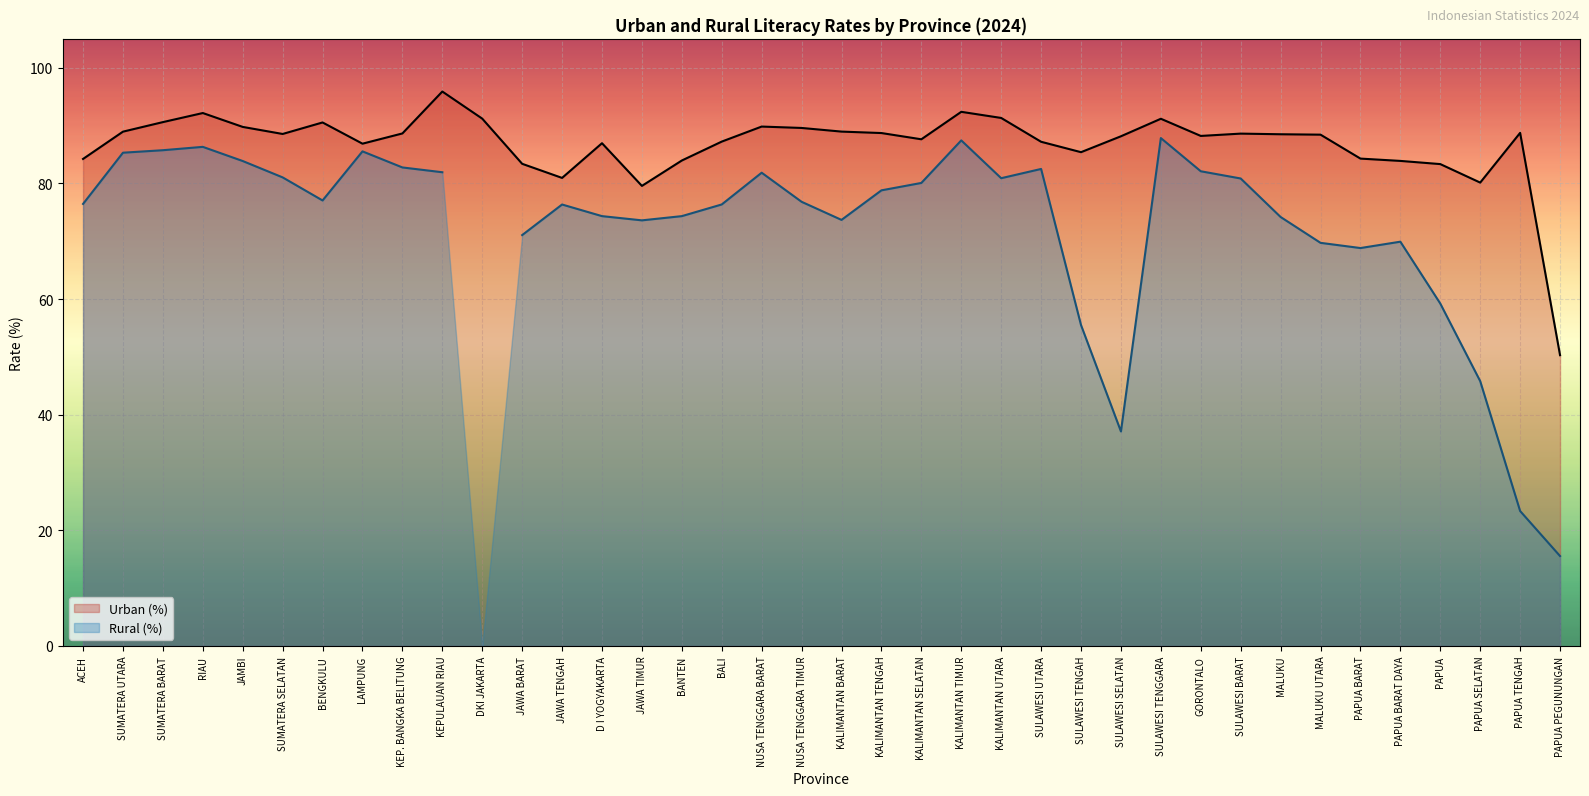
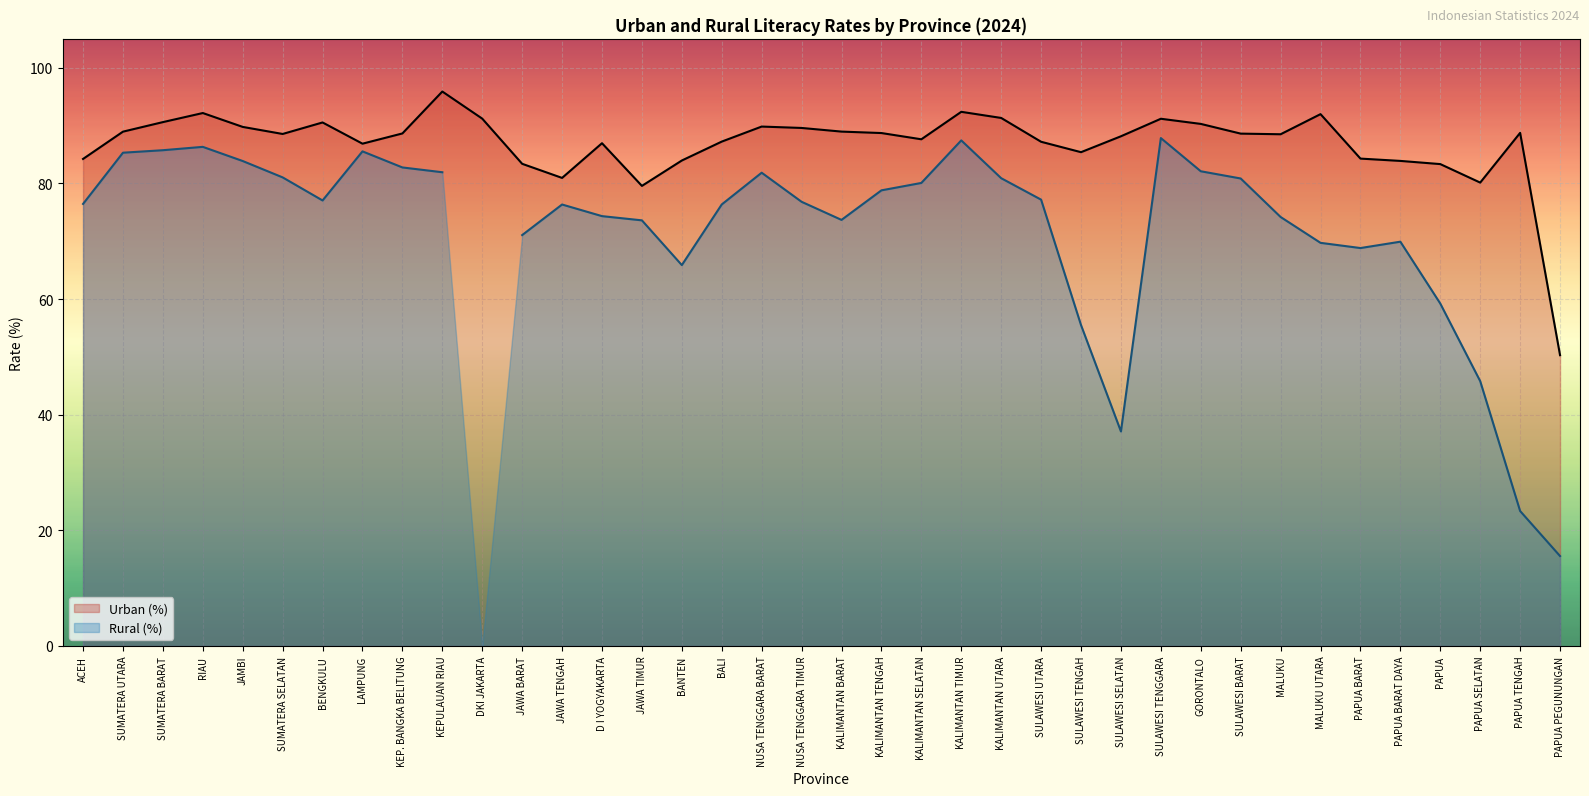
  {
    "Urban (%)": {
      "ACEH": 84,
      "SUMATERA UTARA": 89,
      "SUMATERA BARAT": 91,
      "RIAU": 92,
      "JAMBI": 90,
      "SUMATERA SELATAN": 89,
      "BENGKULU": 91,
      "LAMPUNG": 87,
      "KEP. BANGKA BELITUNG": 89,
      "KEPULAUAN RIAU": 96,
      "DKI JAKARTA": 91,
      "JAWA BARAT": 83,
      "JAWA TENGAH": 81,
      "D I YOGYAKARTA": 87,
      "JAWA TIMUR": 80,
      "BANTEN": 84,
      "BALI": 87,
      "NUSA TENGGARA BARAT": 90,
      "NUSA TENGGARA TIMUR": 90,
      "KALIMANTAN BARAT": 89,
      "KALIMANTAN TENGAH": 89,
      "KALIMANTAN SELATAN": 88,
      "KALIMANTAN TIMUR": 92,
      "KALIMANTAN UTARA": 91,
      "SULAWESI UTARA": 87,
      "SULAWESI TENGAH": 85,
      "SULAWESI SELATAN": 88,
      "SULAWESI TENGGARA": 91,
-     "GORONTALO": 88,
+     "GORONTALO": 90,
      "SULAWESI BARAT": 89,
      "MALUKU": 89,
-     "MALUKU UTARA": 88,
+     "MALUKU UTARA": 92,
      "PAPUA BARAT": 84,
      "PAPUA BARAT DAYA": 84,
      "PAPUA": 83,
      "PAPUA SELATAN": 80,
      "PAPUA TENGAH": 89,
      "PAPUA PEGUNUNGAN": 50
    },
    "Rural (%)": {
      "DKI JAKARTA": 0,
-     "BANTEN": 74,
-     "SULAWESI UTARA": 83
+     "BANTEN": 66,
+     "SULAWESI UTARA": 77
    }
  }
